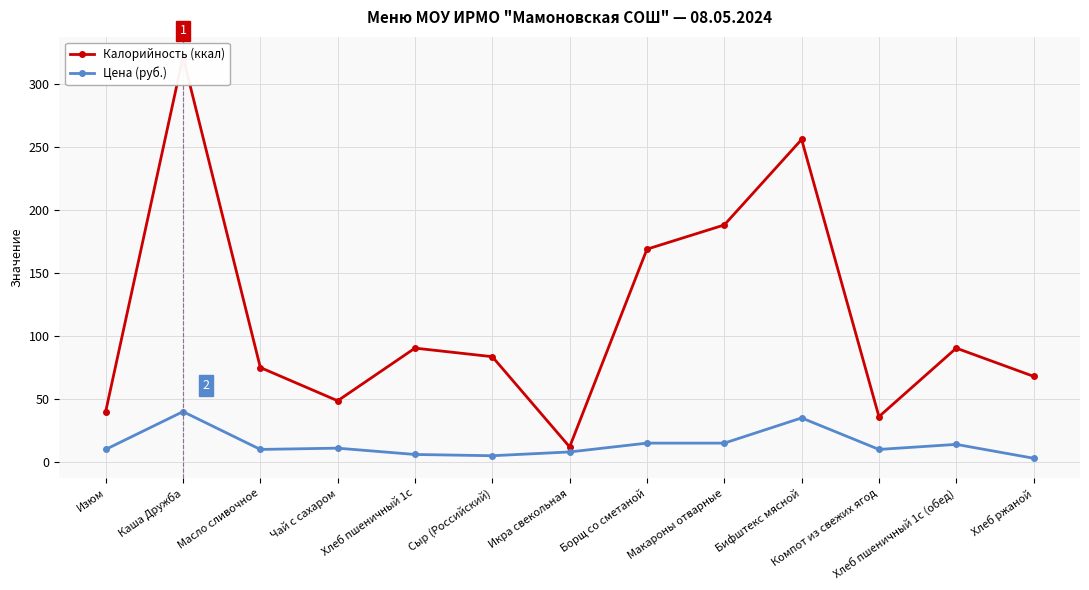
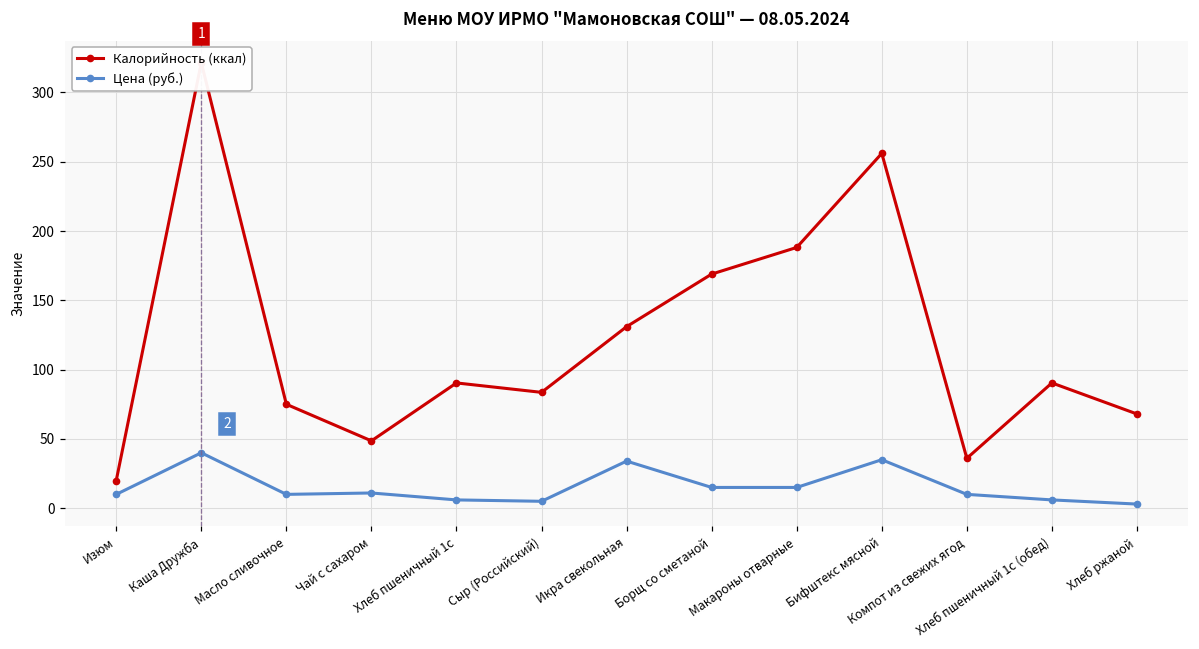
  {
    "Калорийность (ккал)": {
-     "Изюм": 40,
+     "Изюм": 20,
      "Масло сливочное": 75,
      "Чай с сахаром": 49,
      "Хлеб пшеничный 1с": 90,
      "Сыр (Российский)": 84,
-     "Икра свекольная": 12,
+     "Икра свекольная": 131,
      "Борщ со сметаной": 169,
      "Макароны отварные": 188,
      "Бифштекс мясной": 256,
      "Компот из свежих ягод": 36,
      "Хлеб пшеничный 1с (обед)": 90,
      "Хлеб ржаной": 68
    },
    "Цена (руб.)": {
      "Изюм": 10,
      "Каша Дружба": 40,
      "Масло сливочное": 10,
      "Чай с сахаром": 11,
      "Хлеб пшеничный 1с": 6,
      "Сыр (Российский)": 5,
-     "Икра свекольная": 8,
+     "Икра свекольная": 34,
      "Борщ со сметаной": 15,
      "Макароны отварные": 15,
      "Бифштекс мясной": 35,
      "Компот из свежих ягод": 10,
-     "Хлеб пшеничный 1с (обед)": 14,
+     "Хлеб пшеничный 1с (обед)": 6,
      "Хлеб ржаной": 3
    }
  }
